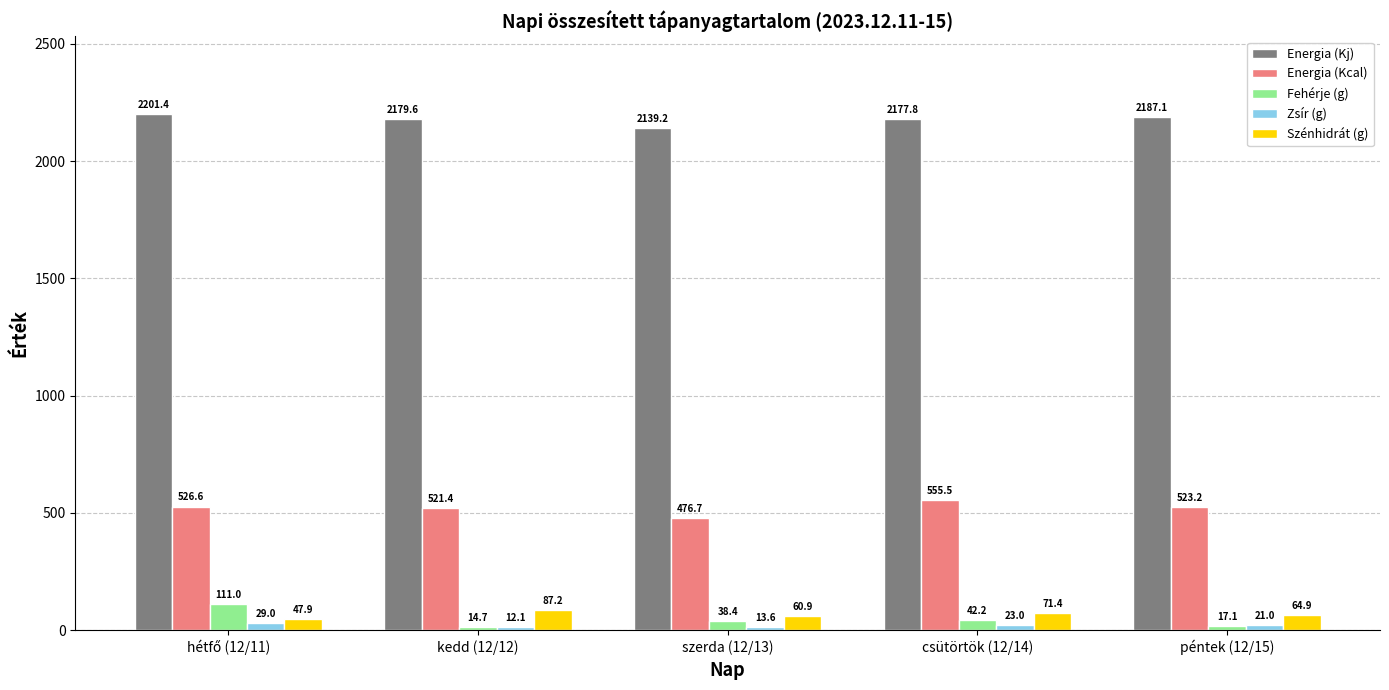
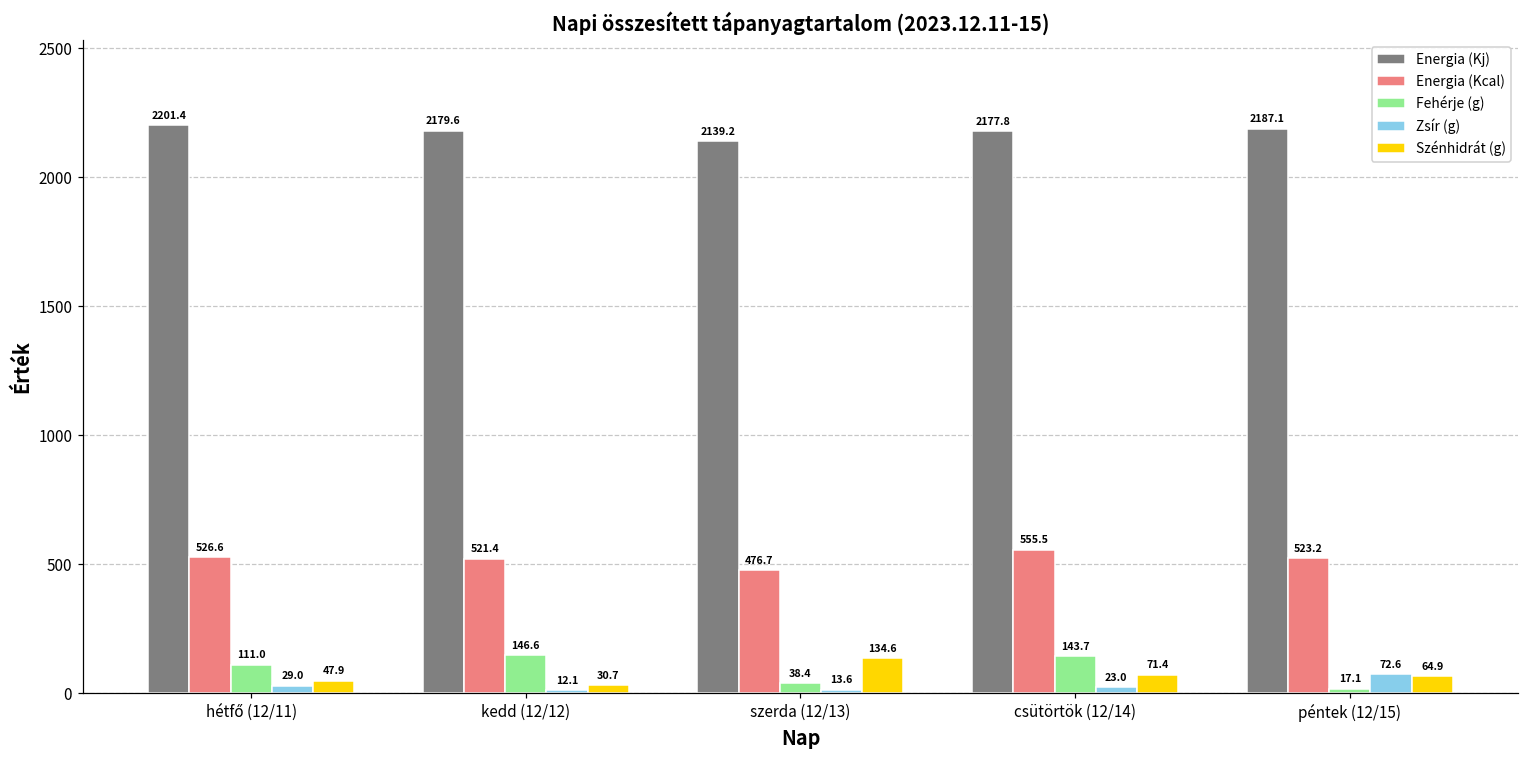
  {
    "Energia (Kj)": {
      "hétfő (12/11)": 2201.4,
      "kedd (12/12)": 2179.6,
      "szerda (12/13)": 2139.2,
      "csütörtök (12/14)": 2177.8,
      "péntek (12/15)": 2187.1
    },
    "Energia (Kcal)": {
      "hétfő (12/11)": 526.6,
      "kedd (12/12)": 521.4,
      "szerda (12/13)": 476.7,
      "csütörtök (12/14)": 555.5,
      "péntek (12/15)": 523.2
    },
    "Fehérje (g)": {
      "hétfő (12/11)": 111.0,
-     "kedd (12/12)": 14.7,
+     "kedd (12/12)": 146.6,
      "szerda (12/13)": 38.4,
-     "csütörtök (12/14)": 42.2,
+     "csütörtök (12/14)": 143.7,
      "péntek (12/15)": 17.1
    },
    "Zsír (g)": {
      "hétfő (12/11)": 29.0,
      "kedd (12/12)": 12.1,
      "szerda (12/13)": 13.6,
      "csütörtök (12/14)": 23.0,
-     "péntek (12/15)": 21.0
+     "péntek (12/15)": 72.6
    },
    "Szénhidrát (g)": {
      "hétfő (12/11)": 47.9,
-     "kedd (12/12)": 87.2,
-     "szerda (12/13)": 60.9,
+     "kedd (12/12)": 30.7,
+     "szerda (12/13)": 134.6,
      "csütörtök (12/14)": 71.4,
      "péntek (12/15)": 64.9
    }
  }
